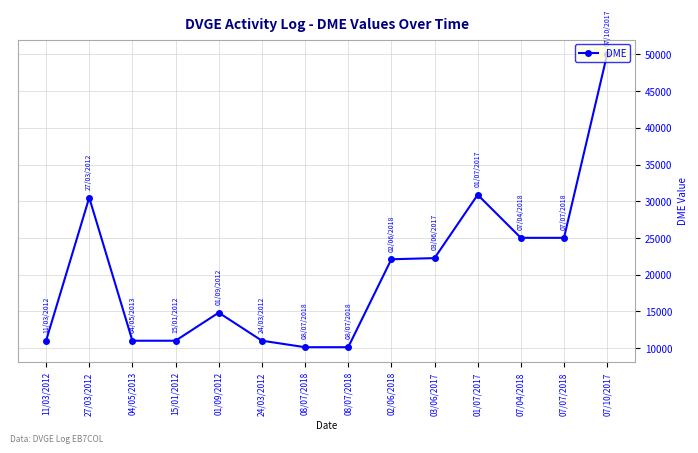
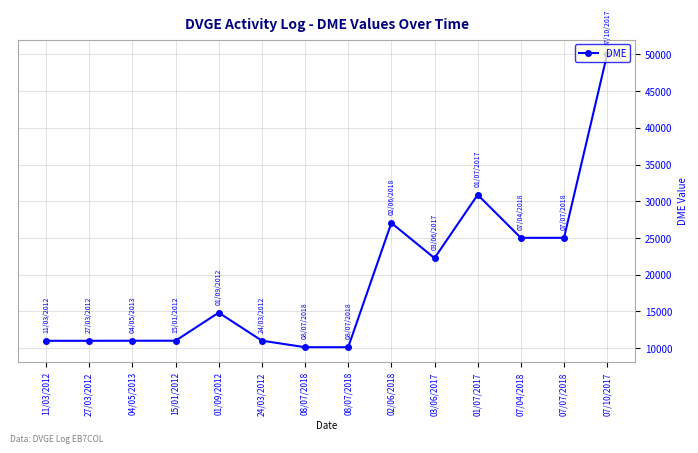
  {
-   "27/03/2012": 30000,
-   "02/06/2018": 22000
+   "27/03/2012": 11000,
+   "02/06/2018": 27000
  }
